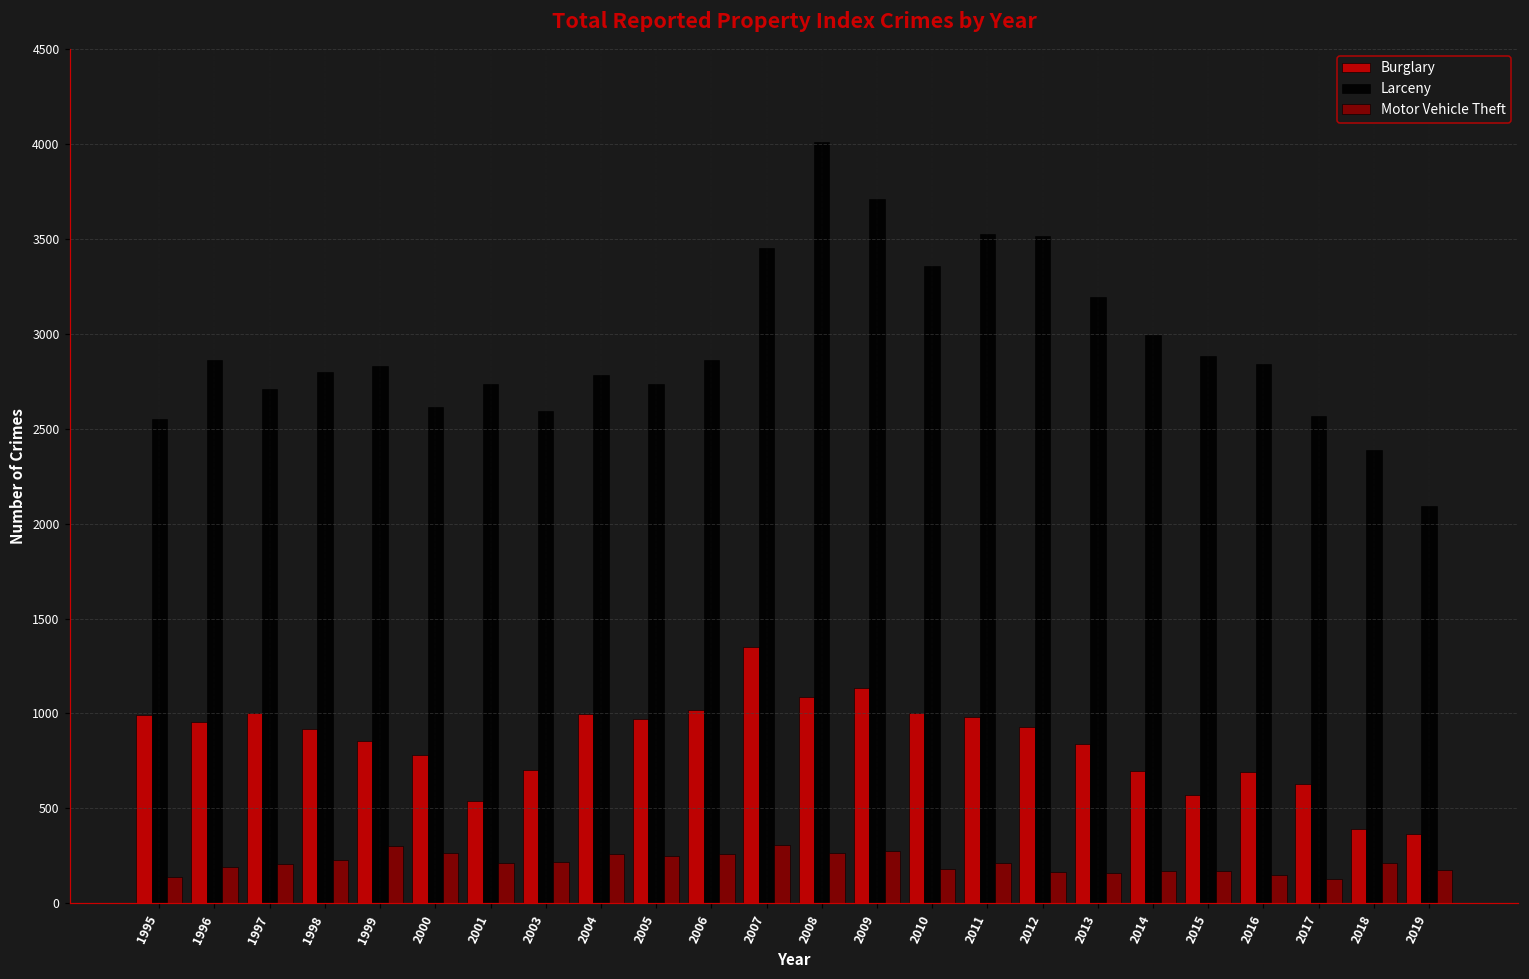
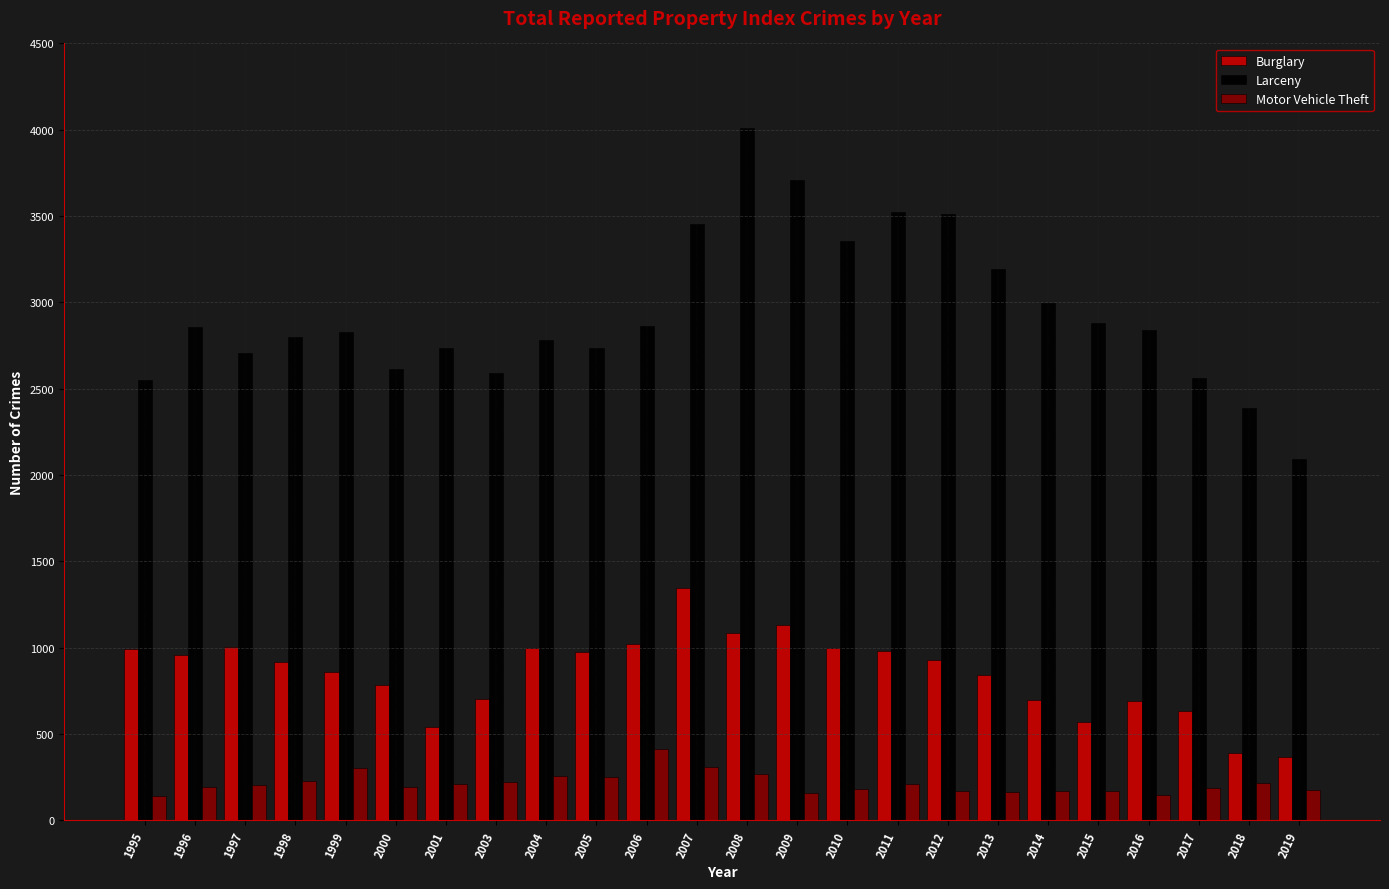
  {
    "Burglary": {
      "1995": 990,
      "1996": 960,
      "1997": 1010,
      "1998": 920,
      "1999": 860,
      "2000": 780,
      "2001": 540,
      "2003": 700,
      "2004": 1000,
      "2005": 970,
      "2006": 1020,
      "2007": 1350,
      "2008": 1090,
      "2009": 1130,
      "2010": 1000,
      "2011": 980,
      "2012": 930,
      "2013": 840,
      "2014": 700,
      "2015": 570,
      "2016": 690,
      "2017": 630,
      "2018": 390,
      "2019": 360
    },
    "Larceny": {
      "1995": 2550,
      "1996": 2860,
      "1997": 2710,
      "1998": 2800,
      "1999": 2830,
      "2000": 2610,
      "2001": 2740,
      "2003": 2590,
      "2004": 2780,
      "2005": 2740,
      "2006": 2860,
      "2007": 3450,
      "2008": 4010,
      "2009": 3710,
      "2010": 3360,
      "2011": 3530,
      "2012": 3510,
      "2013": 3190,
      "2014": 2990,
      "2015": 2880,
      "2016": 2840,
      "2017": 2560,
      "2018": 2390,
      "2019": 2090
    },
    "Motor Vehicle Theft": {
      "1995": 140,
      "1996": 190,
      "1997": 210,
      "1998": 230,
      "1999": 300,
-     "2000": 270,
+     "2000": 200,
      "2001": 210,
      "2003": 220,
      "2004": 260,
      "2005": 250,
-     "2006": 260,
+     "2006": 410,
      "2007": 310,
      "2008": 270,
-     "2009": 270,
+     "2009": 160,
      "2010": 180,
      "2011": 210,
      "2012": 170,
      "2013": 160,
      "2014": 170,
      "2015": 170,
      "2016": 150,
-     "2017": 130,
+     "2017": 190,
      "2018": 210,
      "2019": 180
    }
  }
